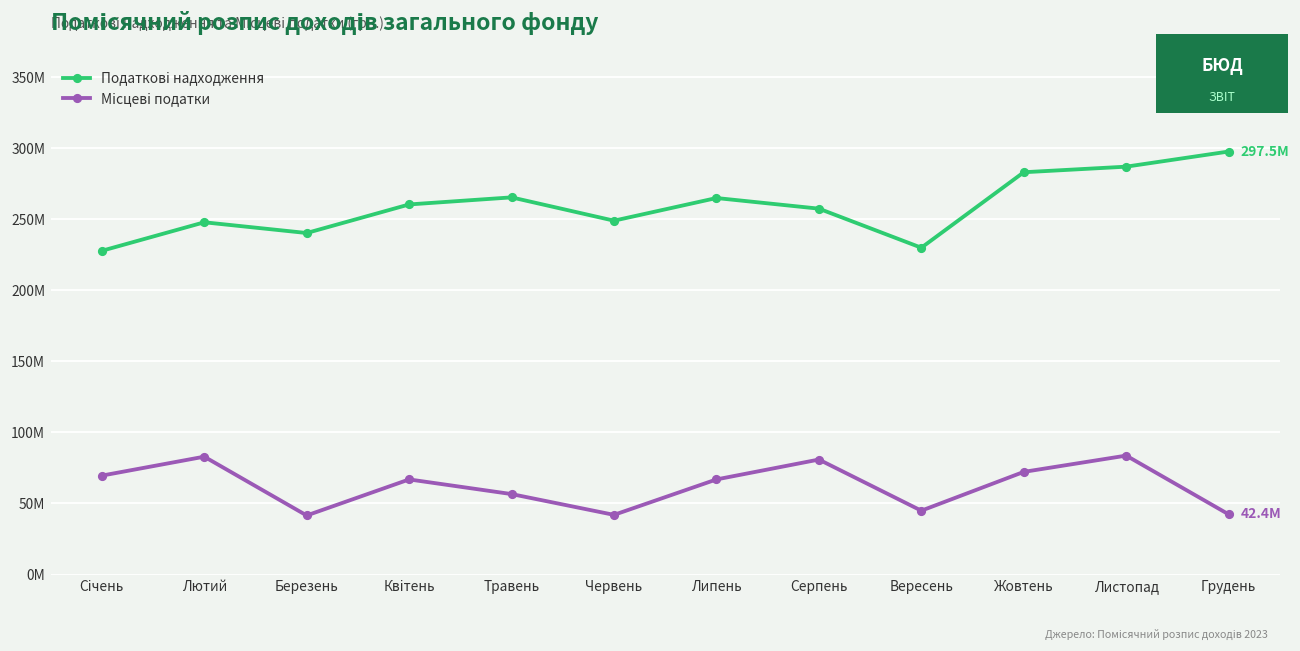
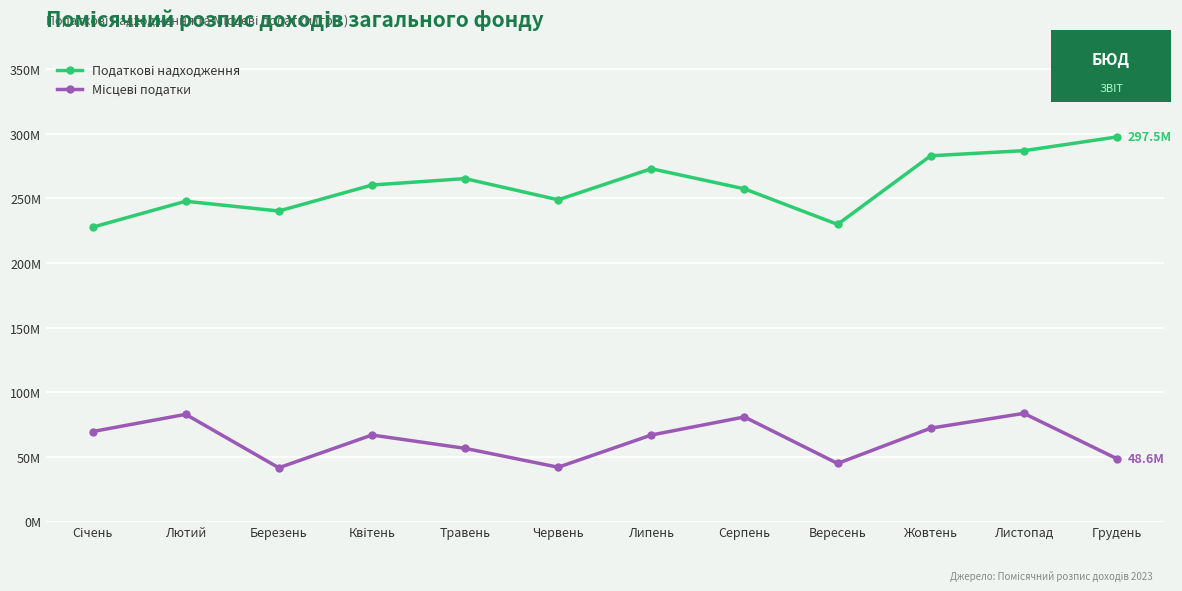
  {
    "Податкові надходження": {
      "Січень": "228000000",
      "Лютий": "248000000",
      "Березень": "240000000",
      "Квітень": "260000000",
      "Травень": "265000000",
      "Червень": "249000000",
-     "Липень": "265000000",
+     "Липень": "273000000",
      "Серпень": "257000000",
      "Вересень": "230000000",
      "Жовтень": "283000000",
      "Листопад": "287000000"
    },
    "Місцеві податки": {
-     "Грудень": "42.4M"
+     "Грудень": "48.6M"
    }
  }
